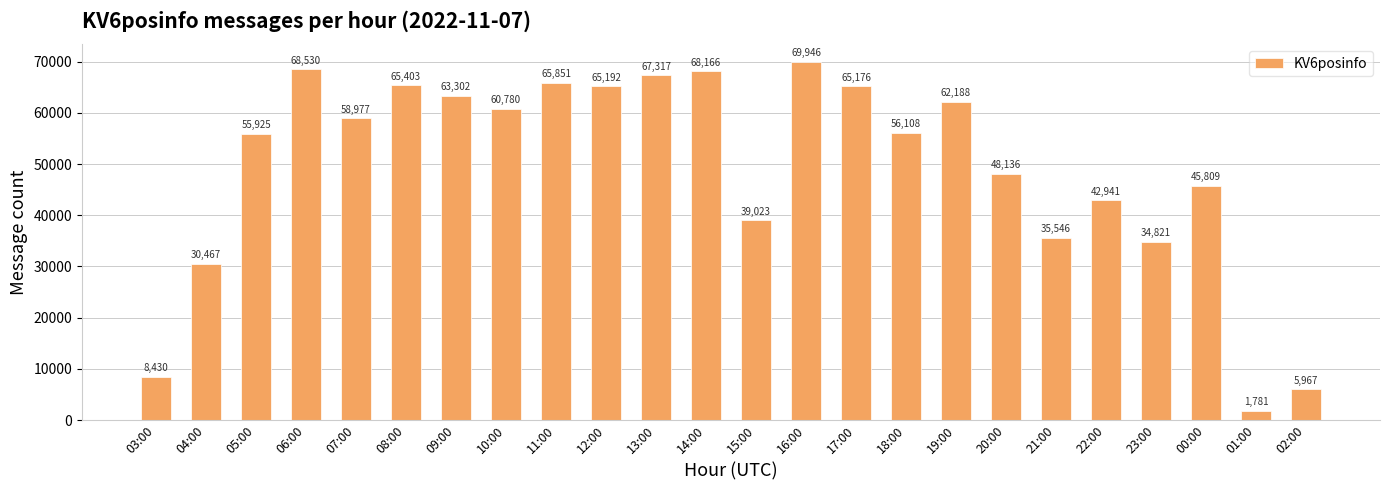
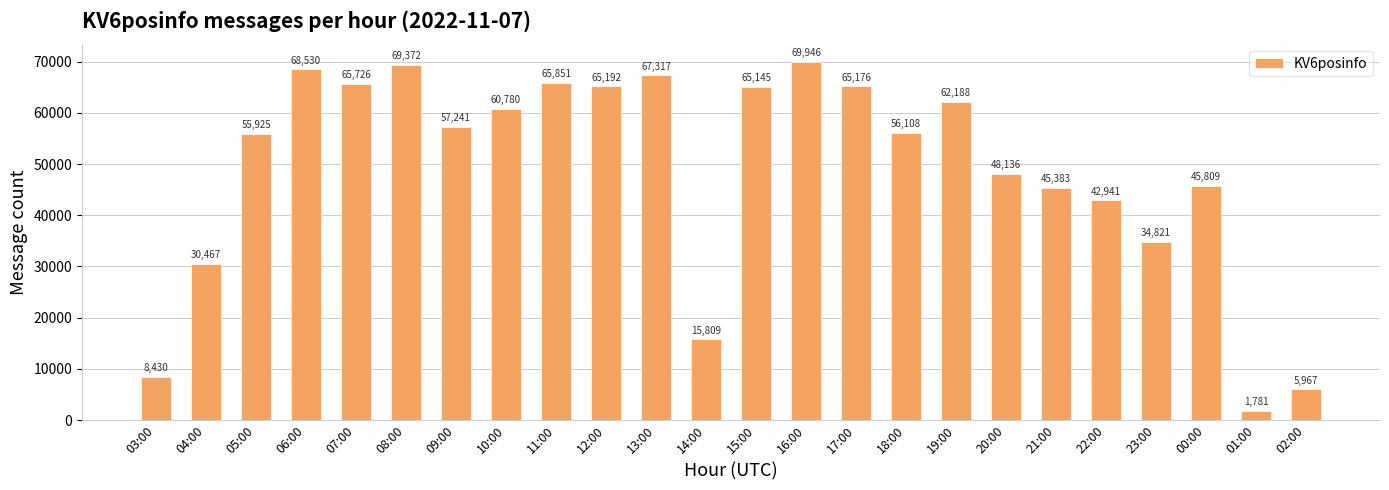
  {
    "03:00": "8,430",
    "04:00": "30,467",
    "05:00": "55,925",
    "06:00": "68,530",
-   "07:00": "58,977",
-   "08:00": "65,403",
-   "09:00": "63,302",
+   "07:00": "65,726",
+   "08:00": "69,372",
+   "09:00": "57,241",
    "10:00": "60,780",
    "11:00": "65,851",
    "12:00": "65,192",
    "13:00": "67,317",
-   "14:00": "68,166",
-   "15:00": "39,023",
+   "14:00": "15,809",
+   "15:00": "65,145",
    "16:00": "69,946",
    "17:00": "65,176",
    "18:00": "56,108",
    "19:00": "62,188",
    "20:00": "48,136",
-   "21:00": "35,546",
+   "21:00": "45,383",
    "22:00": "42,941",
    "23:00": "34,821",
    "00:00": "45,809",
    "01:00": "1,781",
    "02:00": "5,967"
  }
